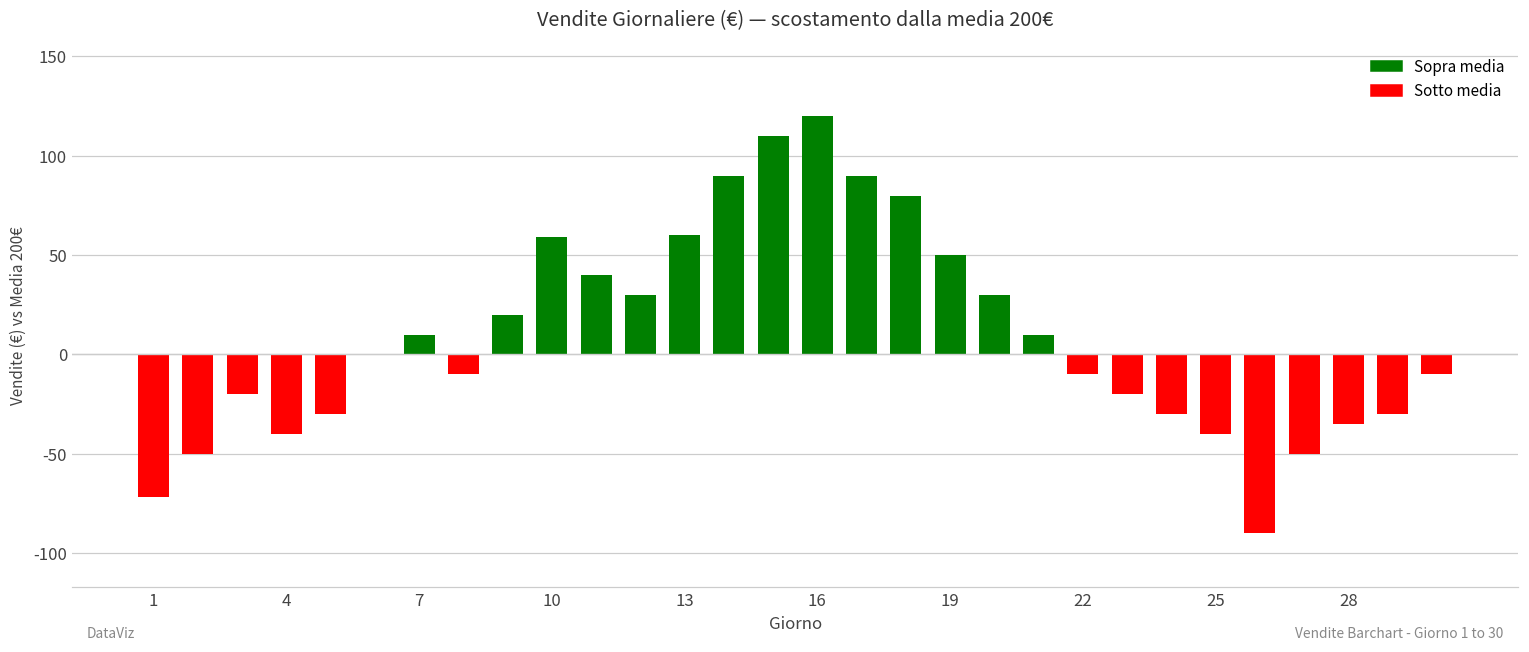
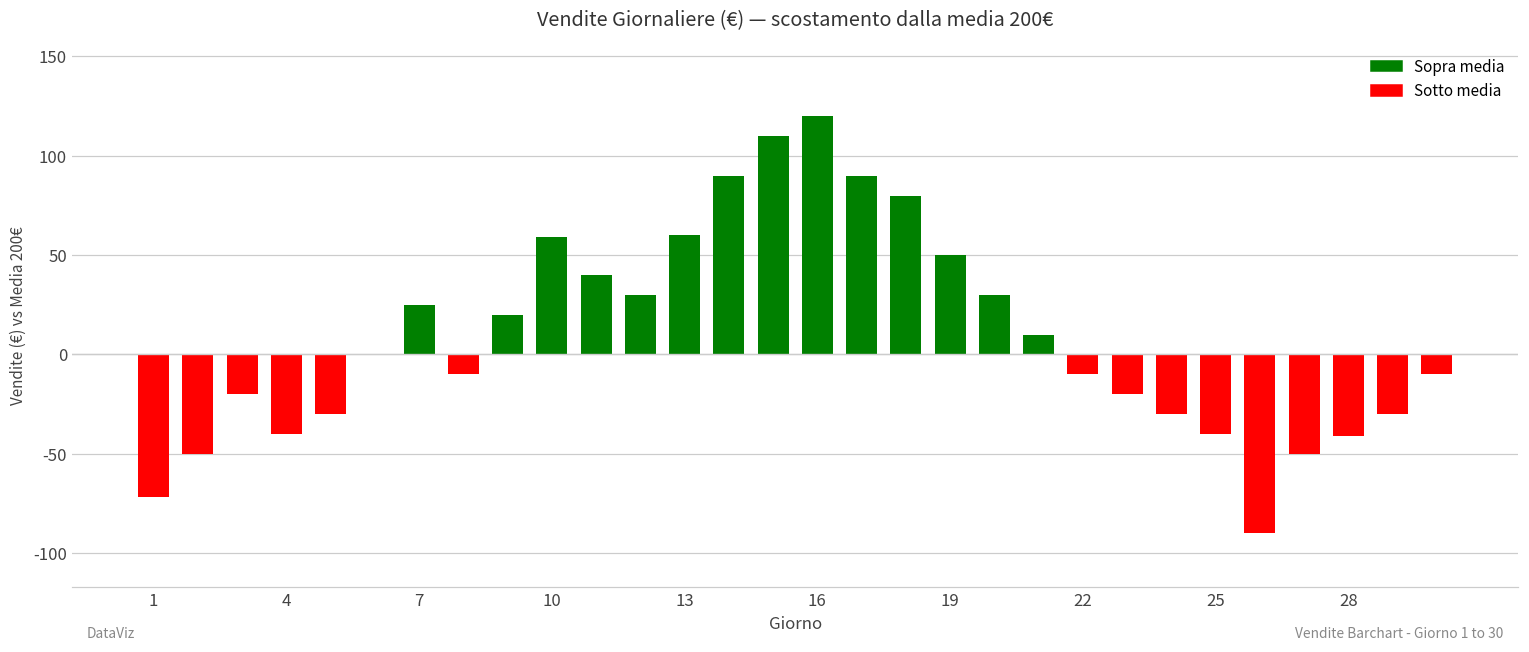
  {
    "1": -72,
    "4": -40,
-   "7": 10,
+   "7": 25,
    "10": 59,
    "13": 60,
    "16": 120,
    "19": 50,
    "22": -10,
    "25": -40,
-   "28": -35
+   "28": -41
  }
